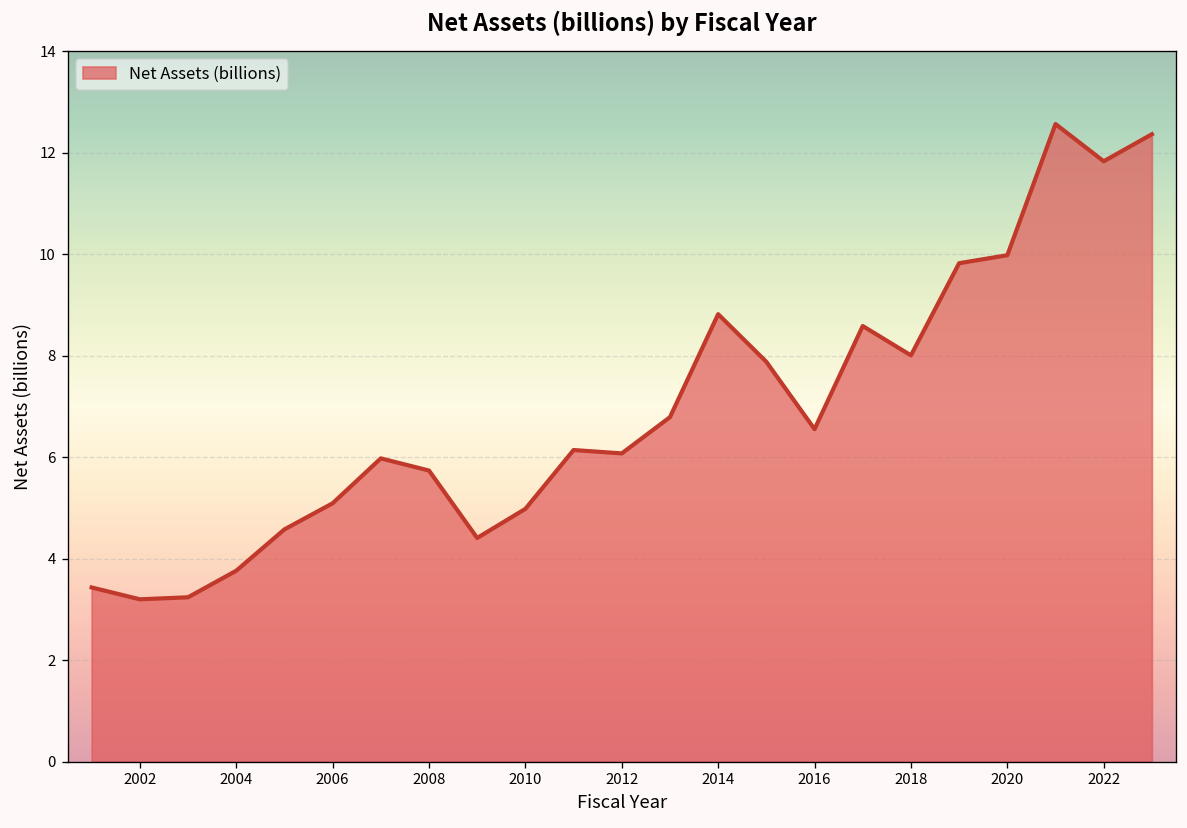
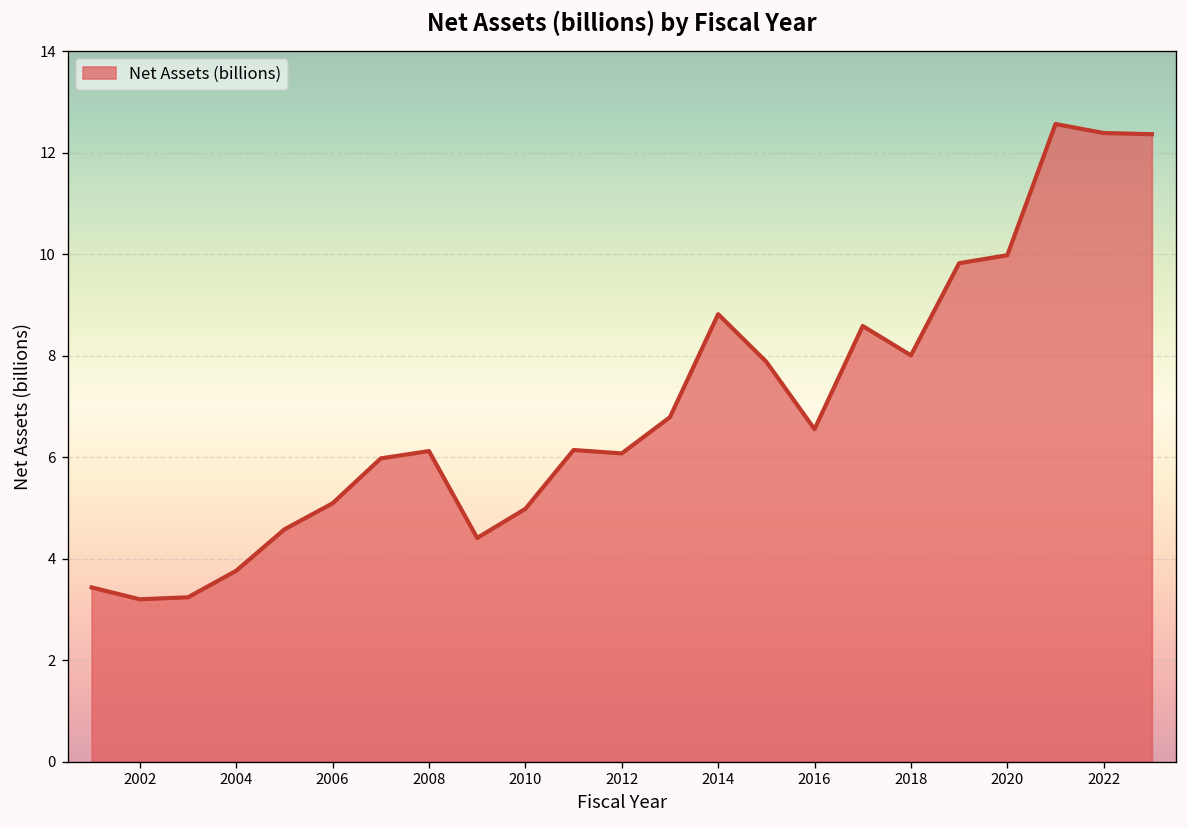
  {
    "2002": 3.2,
    "2004": 3.8,
    "2006": 5.1,
-   "2008": 5.7,
+   "2008": 6.1,
    "2010": 5.0,
    "2012": 6.1,
    "2014": 8.8,
    "2016": 6.6,
    "2018": 8.0,
    "2020": 10.0,
-   "2022": 11.8
+   "2022": 12.4
  }
